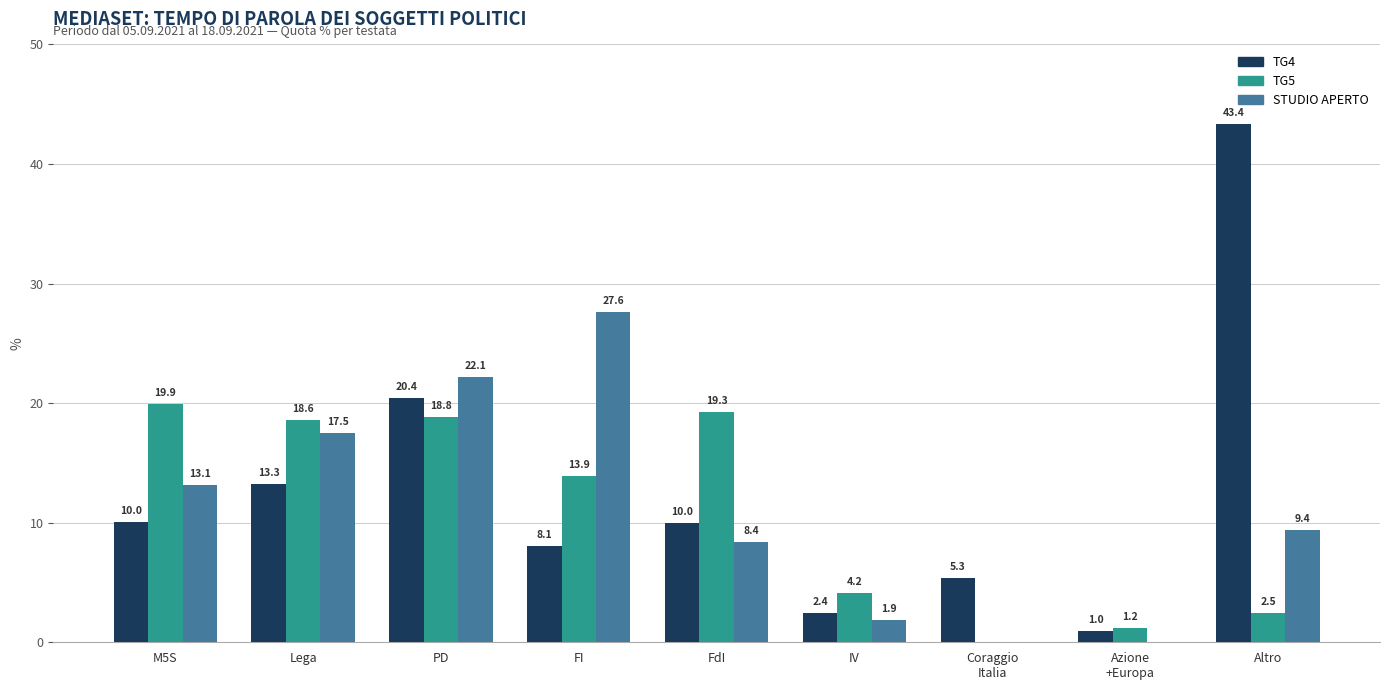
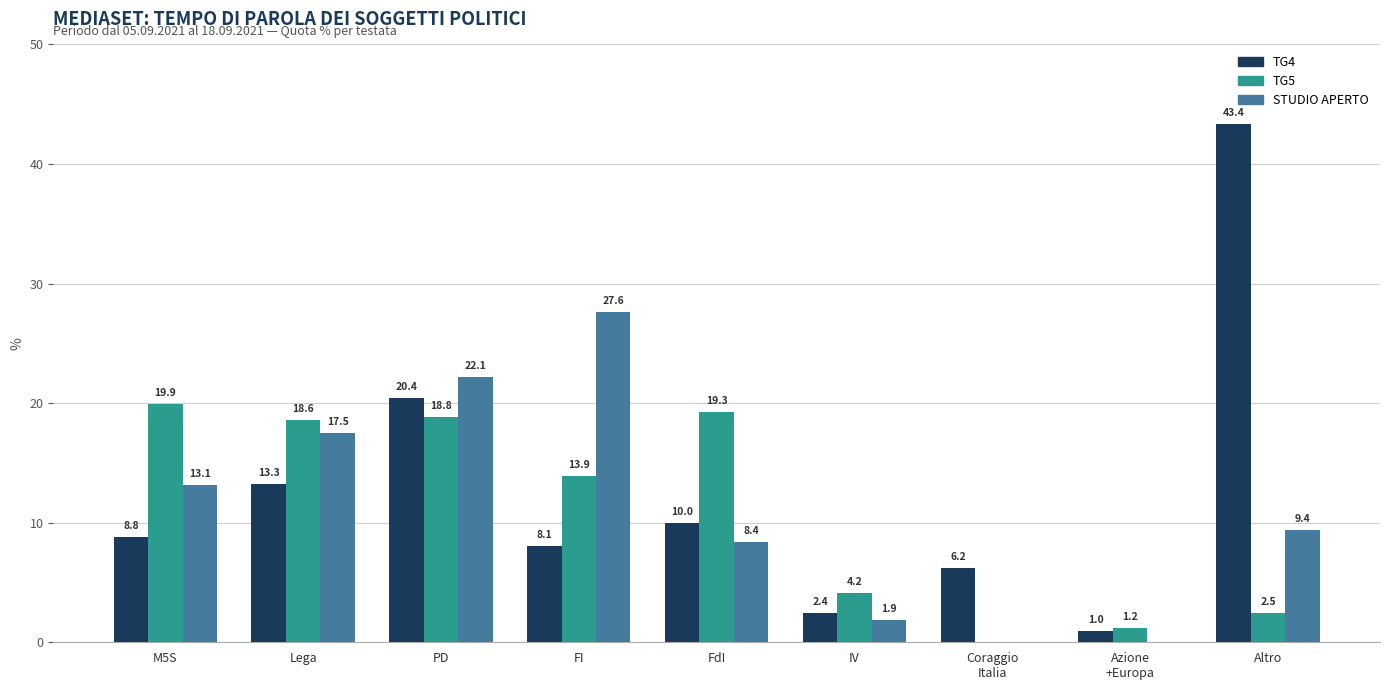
  {
    "TG4": {
-     "M5S": 10.0,
+     "M5S": 8.8,
      "Lega": 13.3,
      "PD": 20.4,
      "FI": 8.1,
      "FdI": 10.0,
      "IV": 2.4,
-     "Coraggio Italia": 5.3,
+     "Coraggio Italia": 6.2,
      "Azione +Europa": 1.0,
      "Altro": 43.4
    }
  }
